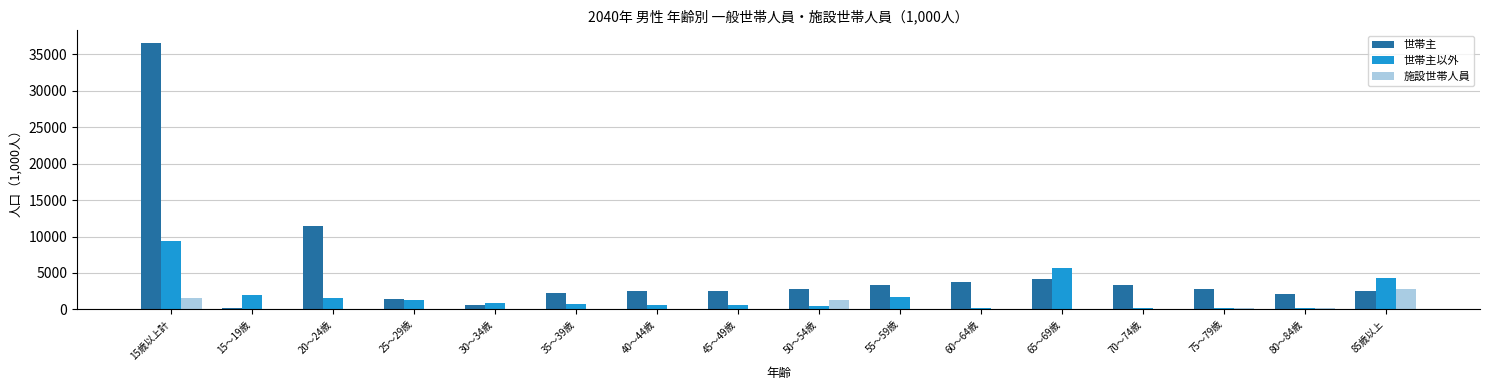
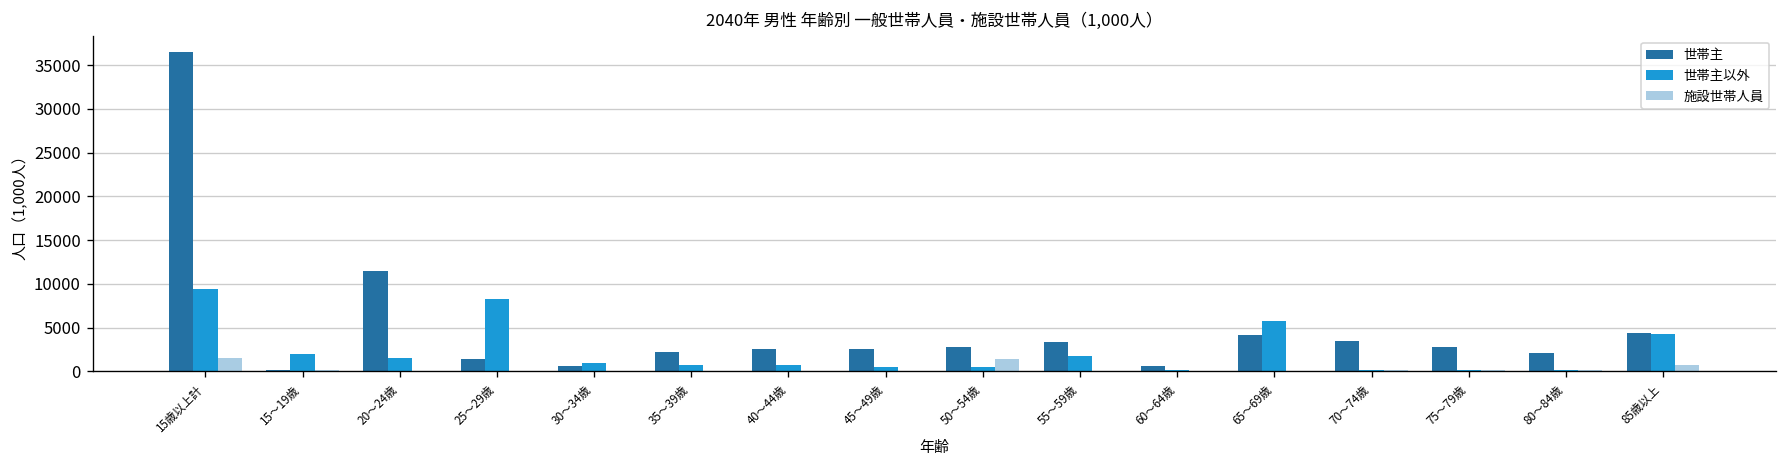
  {
    "世帯主": {
      "15歳以上計": 36000,
      "20～24歳": 11000,
      "25～29歳": 1000,
      "30～34歳": 1000,
      "35～39歳": 2000,
      "40～44歳": 3000,
      "45～49歳": 3000,
      "50～54歳": 3000,
      "55～59歳": 3000,
-     "60～64歳": 4000,
+     "60～64歳": 1000,
      "65～69歳": 4000,
      "70～74歳": 3000,
      "75～79歳": 3000,
      "80～84歳": 2000,
-     "85歳以上": 3000
+     "85歳以上": 4000
    },
    "世帯主以外": {
      "15歳以上計": 9000,
      "15～19歳": 2000,
      "20～24歳": 2000,
-     "25～29歳": 1000,
+     "25～29歳": 8000,
      "30～34歳": 1000,
      "35～39歳": 1000,
      "40～44歳": 1000,
      "45～49歳": 1000,
      "50～54歳": 0,
      "55～59歳": 2000,
      "65～69歳": 6000,
      "85歳以上": 4000
    },
    "施設世帯人員": {
      "15歳以上計": 2000,
      "50～54歳": 1000,
-     "85歳以上": 3000
+     "85歳以上": 1000
    }
  }
